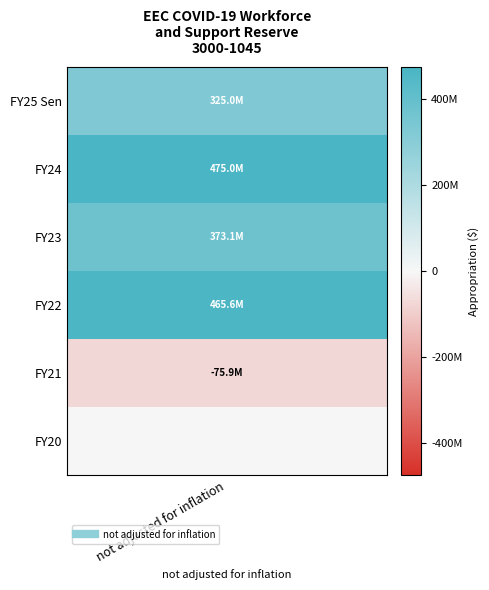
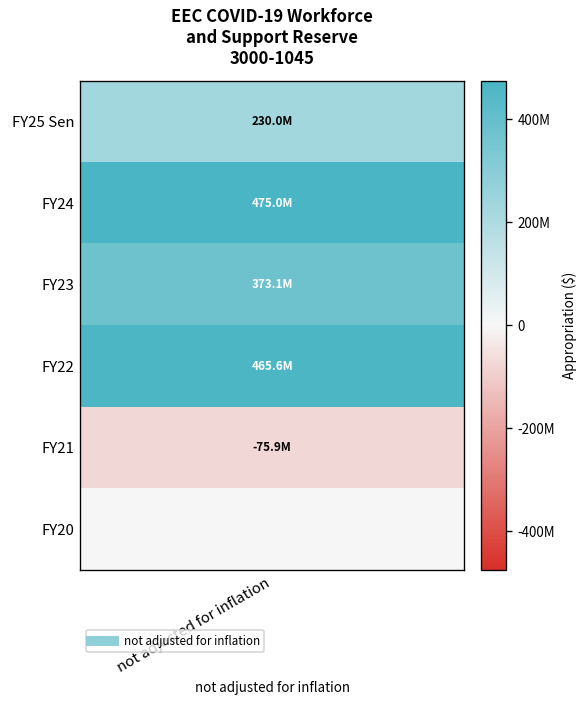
  {
    "FY25 Sen": {
-     "not adjusted for inflation": "325.0M"
+     "not adjusted for inflation": "230.0M"
    },
    "FY24": {
      "not adjusted for inflation": "475.0M"
    },
    "FY23": {
      "not adjusted for inflation": "373.1M"
    },
    "FY22": {
      "not adjusted for inflation": "465.6M"
    },
    "FY21": {
      "not adjusted for inflation": "-75.9M"
    }
  }
